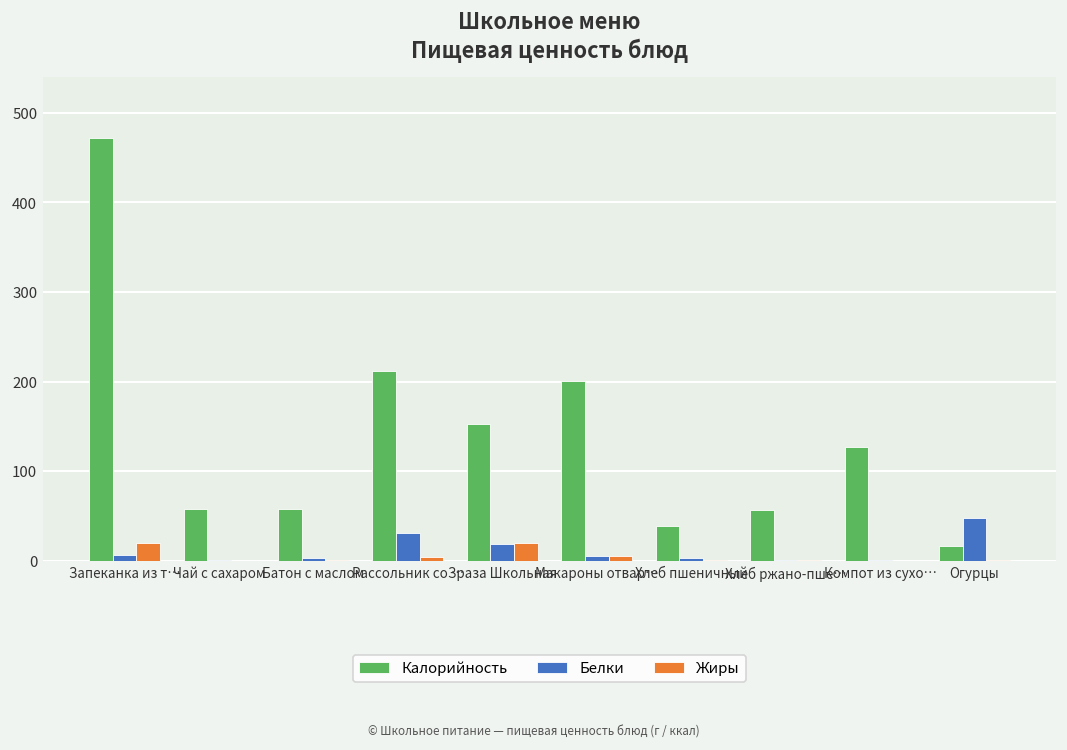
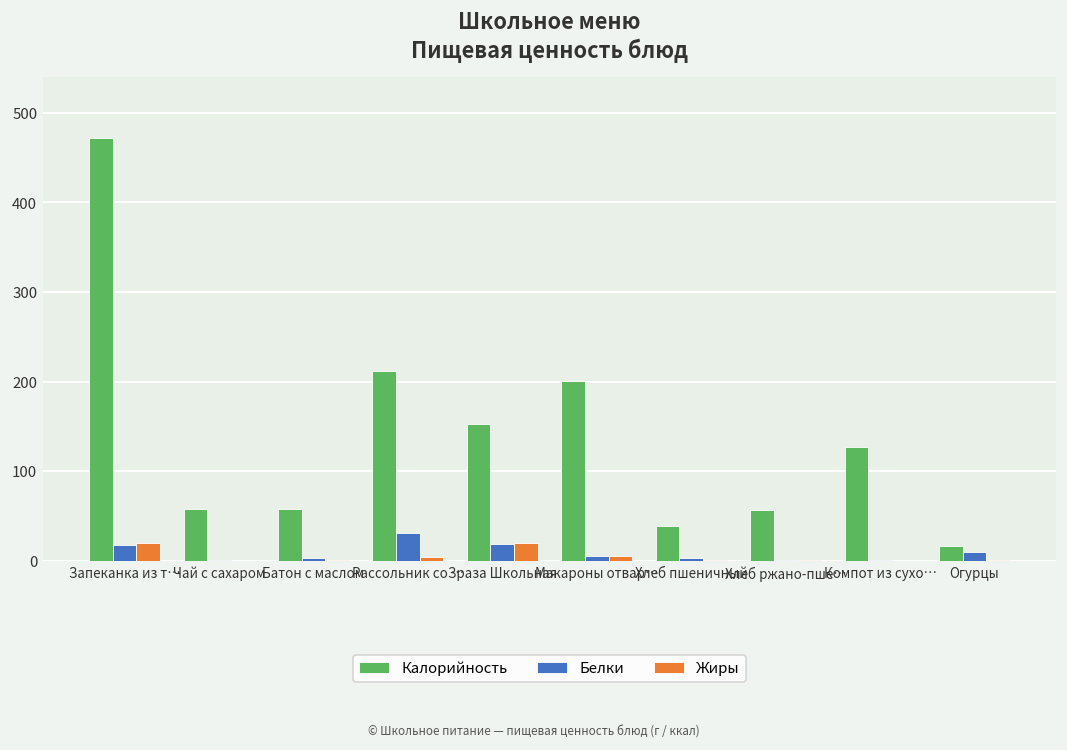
  {
    "Белки": {
-     "Запеканка из т…": 10,
+     "Запеканка из т…": 20,
      "Рассольник со …": 30,
-     "Огурцы": 50
+     "Огурцы": 10
    }
  }
